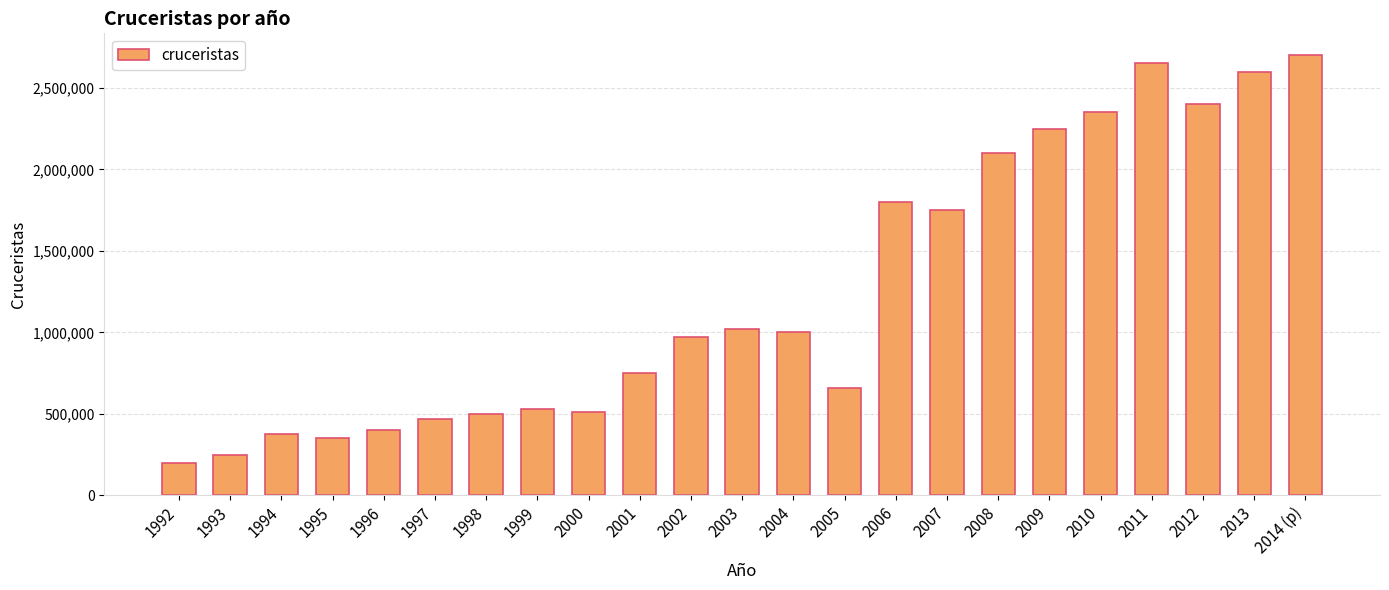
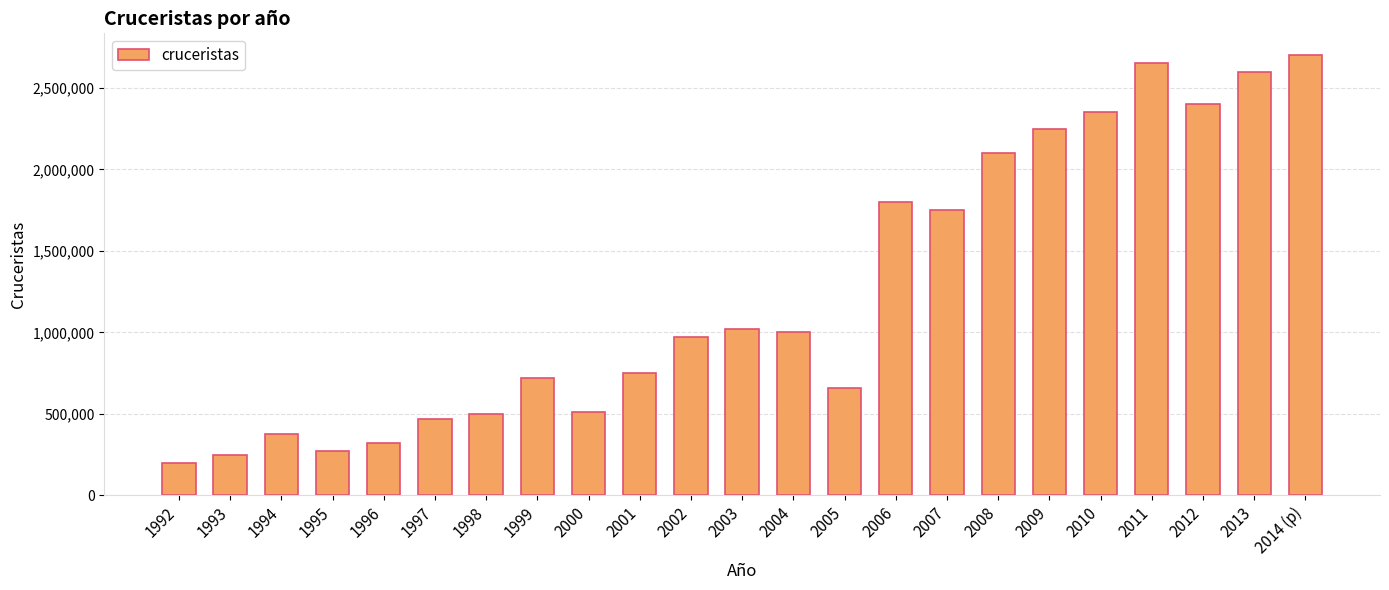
  {
    "1992": "200,000",
    "1993": "250,000",
    "1994": "380,000",
-   "1995": "350,000",
-   "1996": "400,000",
+   "1995": "270,000",
+   "1996": "320,000",
    "1997": "470,000",
    "1998": "500,000",
-   "1999": "530,000",
+   "1999": "720,000",
    "2000": "510,000",
    "2001": "750,000",
    "2002": "970,000",
    "2003": "1,020,000",
    "2004": "1,000,000",
    "2005": "660,000",
    "2006": "1,800,000",
    "2007": "1,750,000",
    "2008": "2,100,000",
    "2009": "2,250,000",
    "2010": "2,350,000",
    "2011": "2,650,000",
    "2012": "2,400,000",
    "2013": "2,600,000",
    "2014 (p)": "2,700,000"
  }
